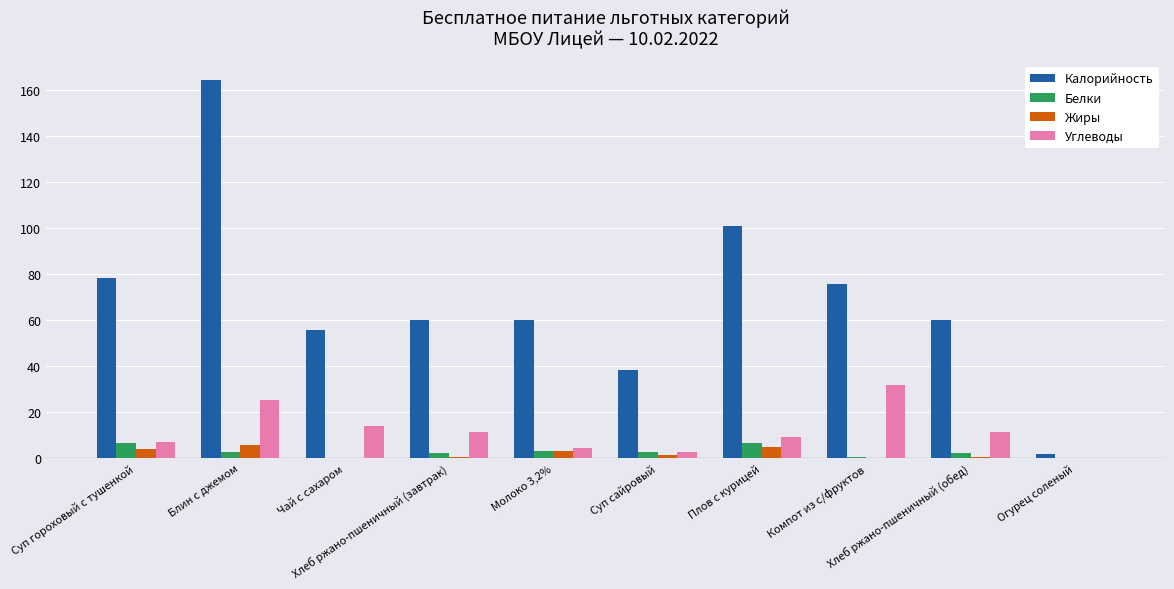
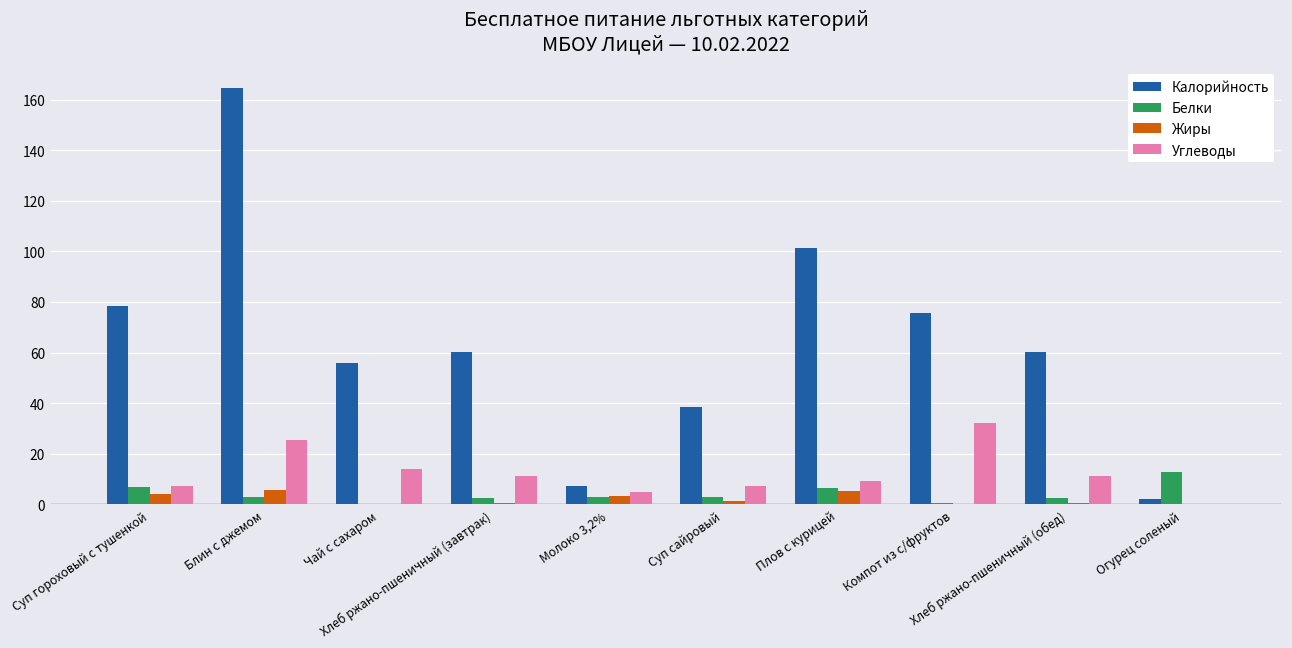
  {
    "Калорийность": {
      "Суп гороховый с тушенкой": 78,
      "Блин с джемом": 165,
      "Чай с сахаром": 56,
      "Хлеб ржано-пшеничный (завтрак)": 60,
-     "Молоко 3,2%": 60,
+     "Молоко 3,2%": 7,
      "Суп сайровый": 39,
      "Плов с курицей": 101,
      "Компот из с/фруктов": 76,
      "Хлеб ржано-пшеничный (обед)": 60,
      "Огурец соленый": 2
    },
    "Белки": {
      "Суп гороховый с тушенкой": 7,
      "Блин с джемом": 3,
      "Чай с сахаром": 0,
      "Хлеб ржано-пшеничный (завтрак)": 2,
      "Молоко 3,2%": 3,
      "Суп сайровый": 3,
      "Плов с курицей": 7,
      "Хлеб ржано-пшеничный (обед)": 2,
-     "Огурец соленый": 0
+     "Огурец соленый": 13
    },
    "Жиры": {
      "Суп гороховый с тушенкой": 4,
      "Блин с джемом": 6,
      "Чай с сахаром": 0,
      "Молоко 3,2%": 3,
      "Суп сайровый": 1,
      "Плов с курицей": 5,
      "Компот из с/фруктов": 0,
      "Огурец соленый": 0
    },
    "Углеводы": {
      "Суп гороховый с тушенкой": 7,
      "Блин с джемом": 26,
      "Чай с сахаром": 14,
      "Хлеб ржано-пшеничный (завтрак)": 11,
      "Молоко 3,2%": 5,
-     "Суп сайровый": 3,
+     "Суп сайровый": 7,
      "Плов с курицей": 9,
      "Компот из с/фруктов": 32,
      "Хлеб ржано-пшеничный (обед)": 11
    }
  }
